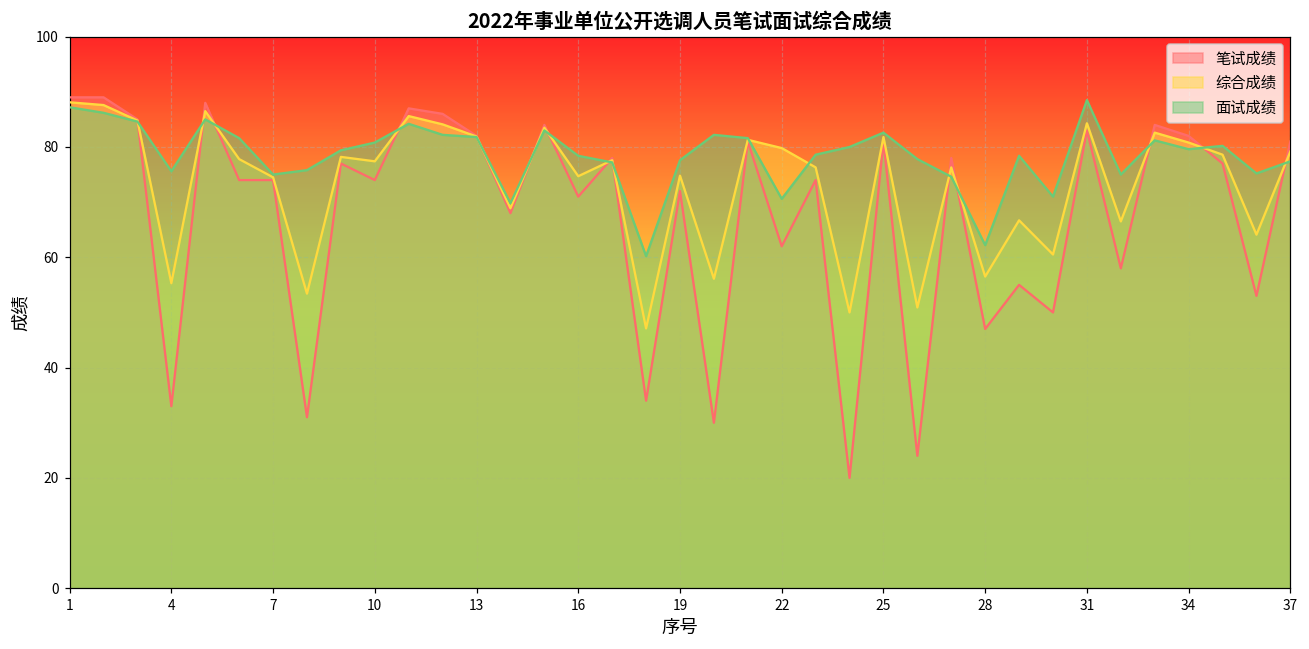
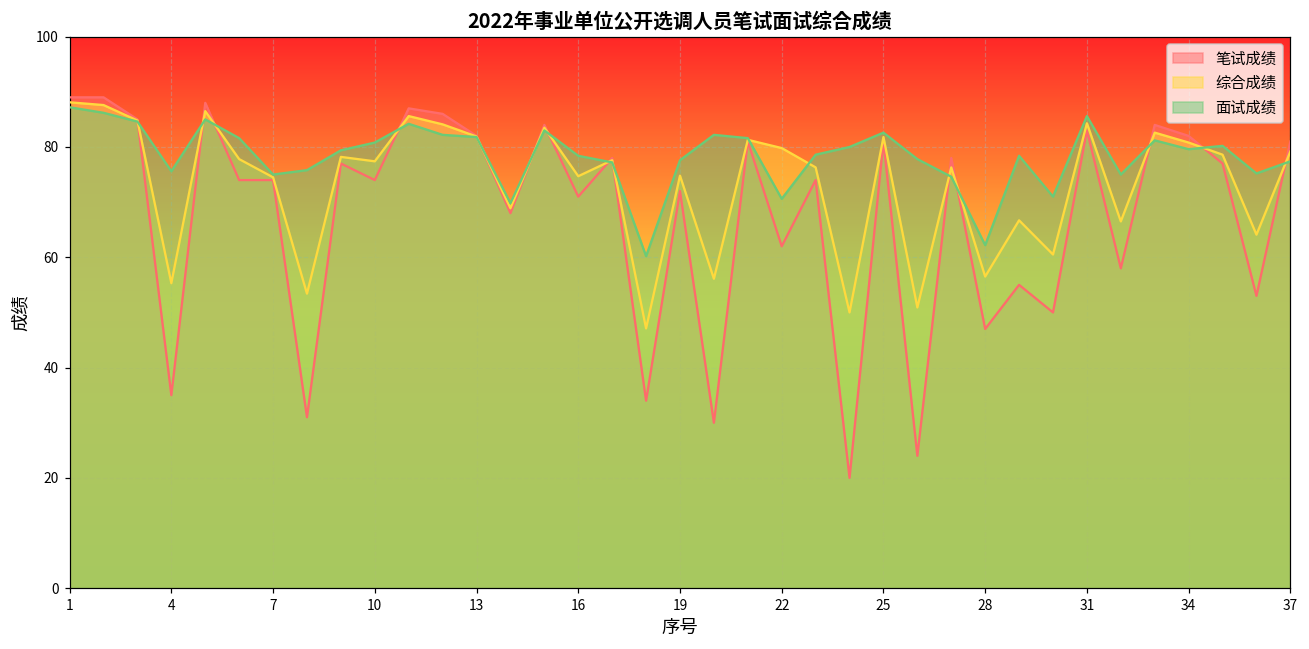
  {
    "笔试成绩": {
      "1": 89,
-     "4": 33,
+     "4": 35,
      "10": 74,
      "16": 71,
      "19": 72,
      "22": 62,
      "25": 81,
      "28": 47,
      "31": 83,
      "34": 82,
      "37": 81
    },
    "综合成绩": {
      "1": 88,
      "4": 55,
      "10": 77,
      "16": 75,
      "19": 75,
      "22": 80,
      "25": 82,
      "28": 57,
      "31": 84,
      "34": 81,
      "37": 79
    },
    "面试成绩": {
      "1": 87,
      "4": 76,
      "10": 81,
      "16": 78,
      "19": 78,
      "22": 71,
      "25": 83,
      "28": 62,
-     "31": 89,
+     "31": 86,
      "34": 80,
      "37": 77
    }
  }
